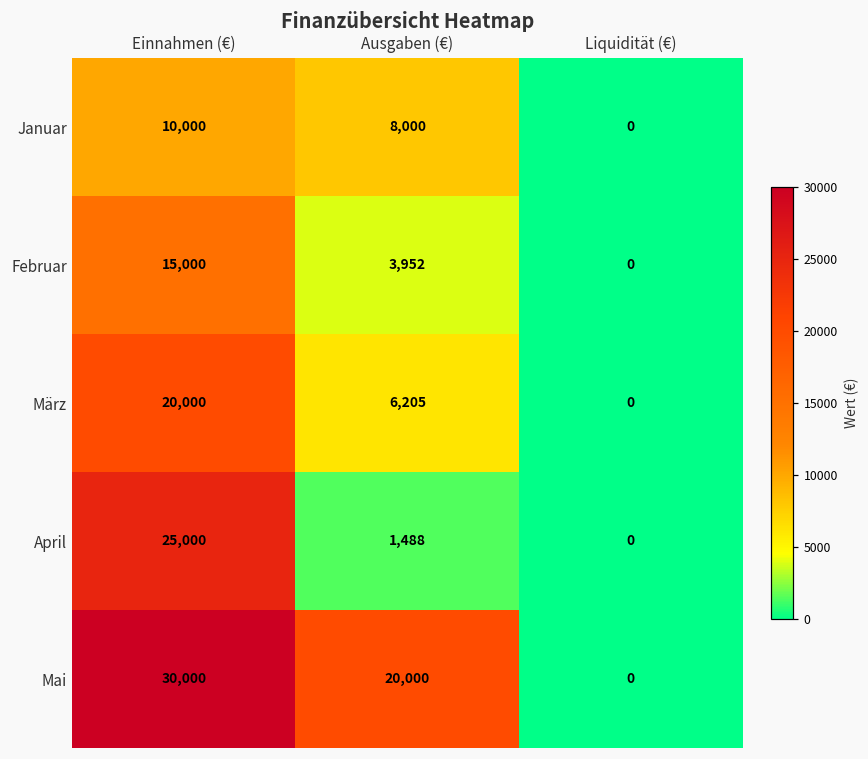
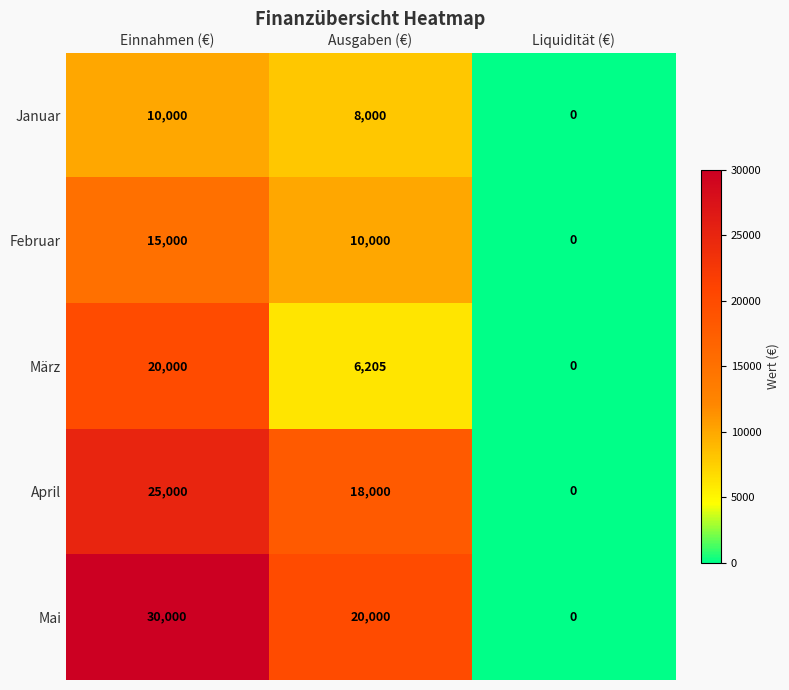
  {
    "Januar": {
      "Einnahmen (€)": "10,000",
      "Ausgaben (€)": "8,000",
      "Liquidität (€)": "0"
    },
    "Februar": {
      "Einnahmen (€)": "15,000",
-     "Ausgaben (€)": "3,952",
+     "Ausgaben (€)": "10,000",
      "Liquidität (€)": "0"
    },
    "März": {
      "Einnahmen (€)": "20,000",
      "Ausgaben (€)": "6,205",
      "Liquidität (€)": "0"
    },
    "April": {
      "Einnahmen (€)": "25,000",
-     "Ausgaben (€)": "1,488",
+     "Ausgaben (€)": "18,000",
      "Liquidität (€)": "0"
    },
    "Mai": {
      "Einnahmen (€)": "30,000",
      "Ausgaben (€)": "20,000",
      "Liquidität (€)": "0"
    }
  }
